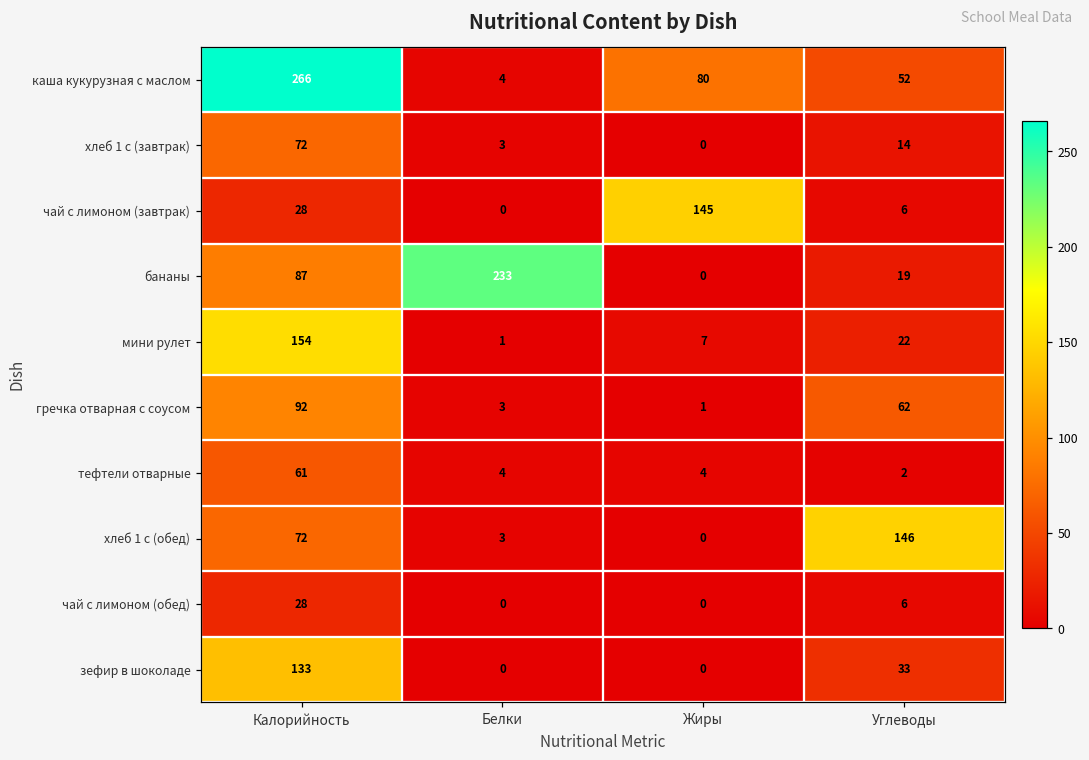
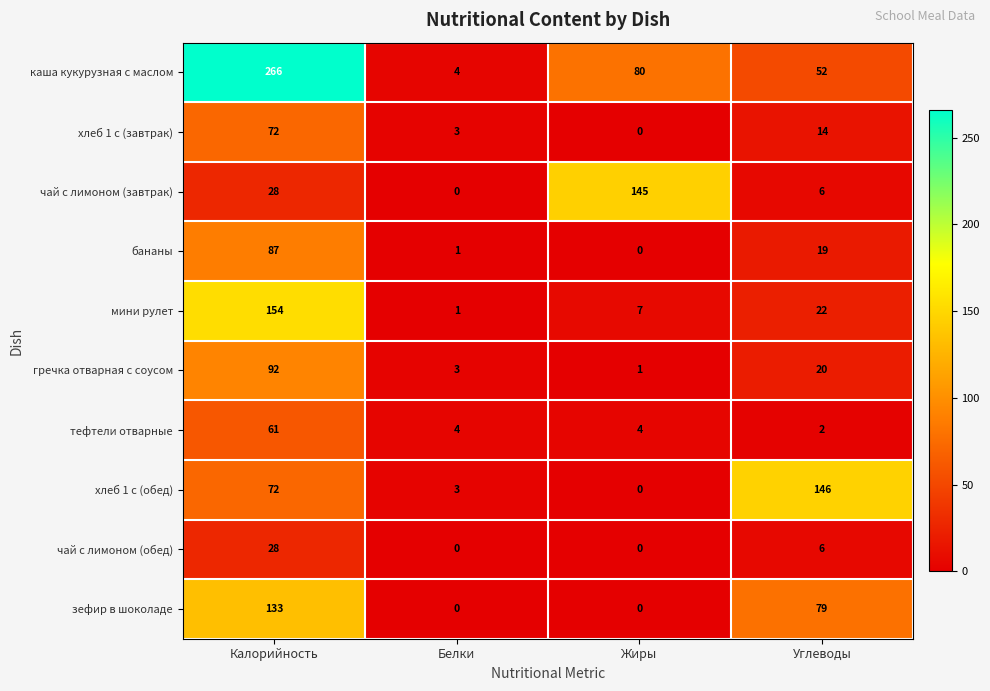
  {
    "каша кукурузная с маслом": {
      "Калорийность": 266,
      "Белки": 4,
      "Жиры": 80,
      "Углеводы": 52
    },
    "хлеб 1 с (завтрак)": {
      "Калорийность": 72,
      "Белки": 3,
      "Жиры": 0,
      "Углеводы": 14
    },
    "чай с лимоном (завтрак)": {
      "Калорийность": 28,
      "Белки": 0,
      "Жиры": 145,
      "Углеводы": 6
    },
    "бананы": {
      "Калорийность": 87,
-     "Белки": 233,
+     "Белки": 1,
      "Жиры": 0,
      "Углеводы": 19
    },
    "мини рулет": {
      "Калорийность": 154,
      "Белки": 1,
      "Жиры": 7,
      "Углеводы": 22
    },
    "гречка отварная с соусом": {
      "Калорийность": 92,
      "Белки": 3,
      "Жиры": 1,
-     "Углеводы": 62
+     "Углеводы": 20
    },
    "тефтели отварные": {
      "Калорийность": 61,
      "Белки": 4,
      "Жиры": 4,
      "Углеводы": 2
    },
    "хлеб 1 с (обед)": {
      "Калорийность": 72,
      "Белки": 3,
      "Жиры": 0,
      "Углеводы": 146
    },
    "чай с лимоном (обед)": {
      "Калорийность": 28,
      "Белки": 0,
      "Жиры": 0,
      "Углеводы": 6
    },
    "зефир в шоколаде": {
      "Калорийность": 133,
      "Белки": 0,
      "Жиры": 0,
-     "Углеводы": 33
+     "Углеводы": 79
    }
  }
